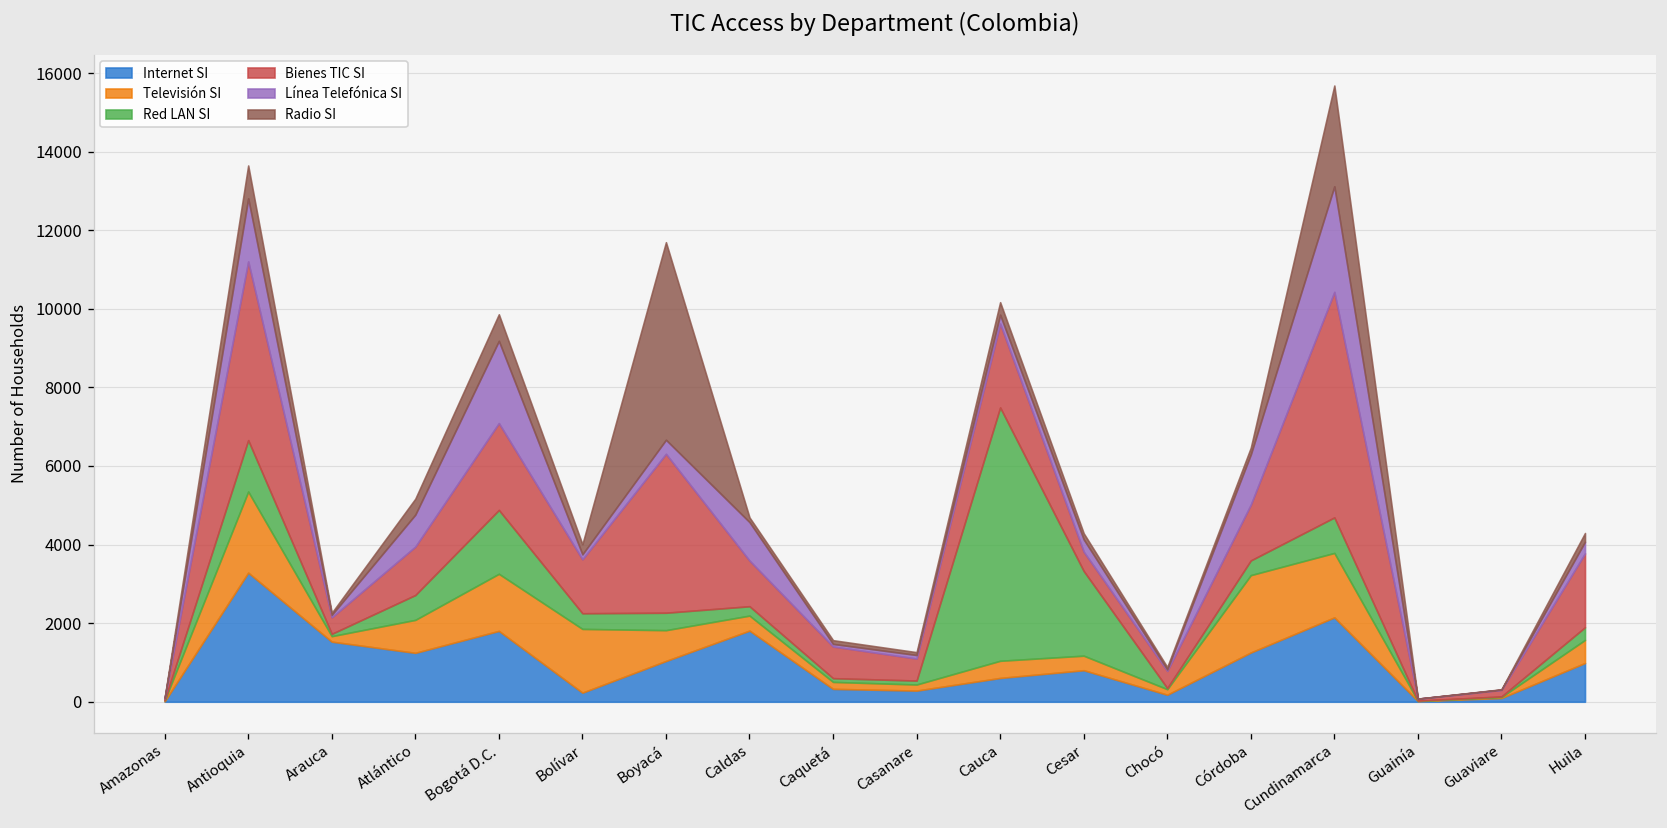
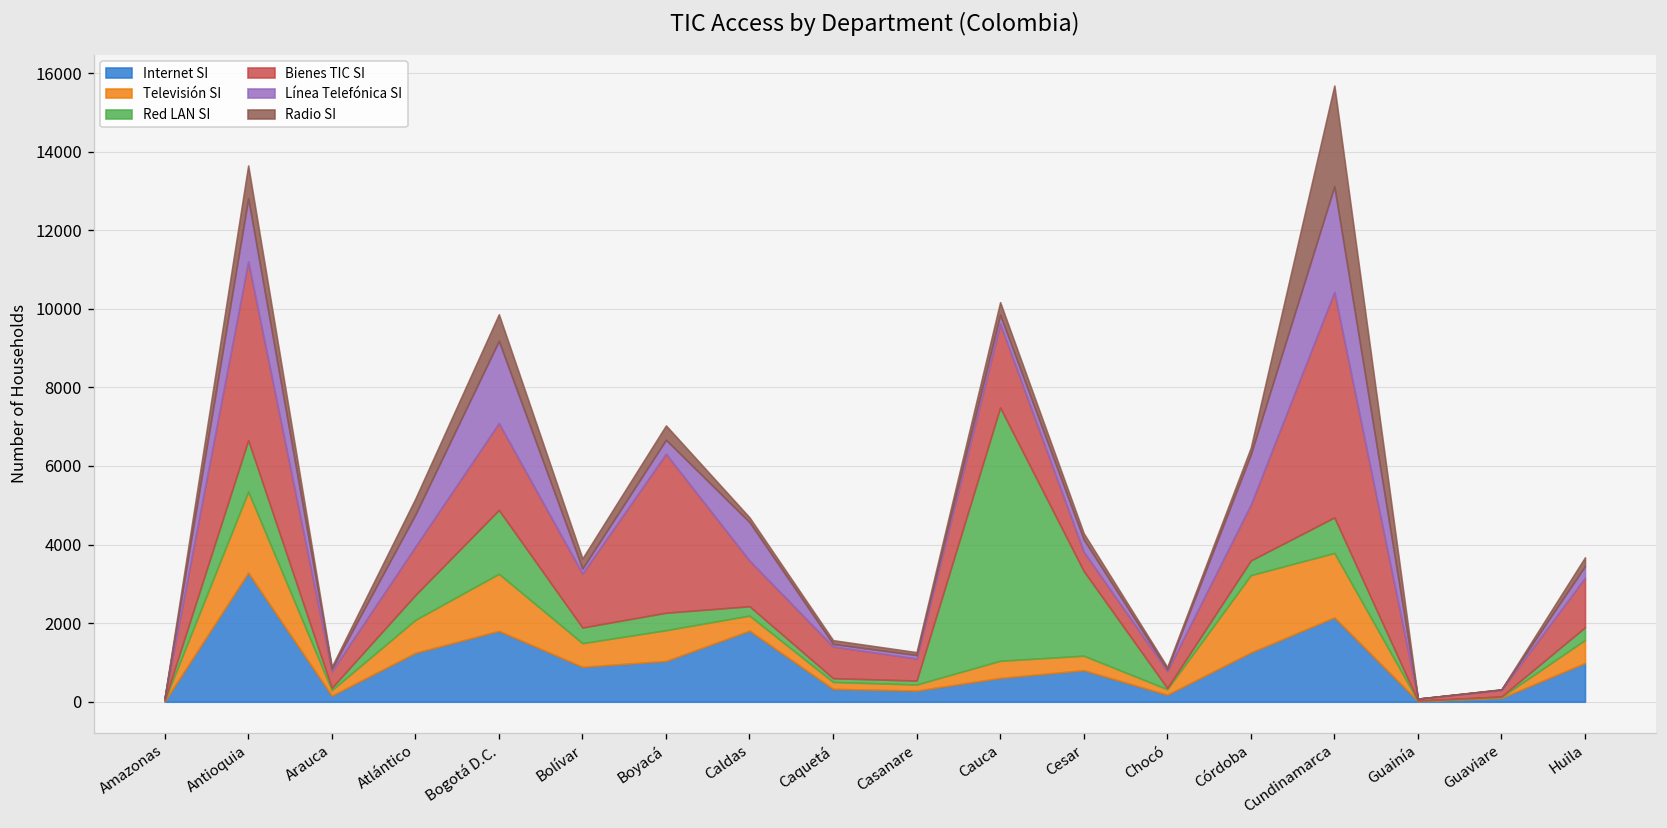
  {
    "Internet SI": {
      "Antioquia": 3300,
-     "Arauca": 1500,
+     "Arauca": 200,
      "Atlántico": 1200,
      "Bogotá D.C.": 1800,
-     "Bolívar": 200,
+     "Bolívar": 900,
      "Boyacá": 1000,
      "Caldas": 1800,
      "Caquetá": 300,
      "Casanare": 300,
      "Cauca": 600,
      "Cesar": 800,
      "Chocó": 200,
      "Córdoba": 1300,
      "Cundinamarca": 2100,
      "Huila": 1000
    },
    "Televisión SI": {
      "Antioquia": 2100,
      "Atlántico": 800,
      "Bogotá D.C.": 1500,
-     "Bolívar": 1600,
+     "Bolívar": 600,
      "Boyacá": 800,
      "Caldas": 400,
      "Caquetá": 200,
      "Casanare": 200,
      "Cauca": 400,
      "Cesar": 400,
      "Córdoba": 2000,
      "Cundinamarca": 1600,
      "Huila": 600
    },
    "Red LAN SI": {
      "Antioquia": 1300,
      "Atlántico": 600,
      "Bogotá D.C.": 1600,
      "Bolívar": 400,
      "Boyacá": 400,
      "Caldas": 200,
      "Caquetá": 100,
      "Casanare": 100,
      "Cauca": 6400,
      "Cesar": 2200,
      "Córdoba": 400,
      "Cundinamarca": 900,
      "Huila": 300
    },
    "Bienes TIC SI": {
      "Antioquia": 4600,
      "Atlántico": 1200,
      "Bogotá D.C.": 2200,
      "Bolívar": 1400,
      "Boyacá": 4000,
      "Caldas": 1200,
      "Casanare": 600,
      "Cauca": 2100,
      "Cesar": 500,
      "Córdoba": 1400,
      "Cundinamarca": 5700,
-     "Huila": 1900
+     "Huila": 1300
    },
    "Línea Telefónica SI": {
      "Antioquia": 1600,
      "Atlántico": 800,
      "Bogotá D.C.": 2100,
      "Bolívar": 100,
      "Boyacá": 400,
      "Caldas": 1000,
      "Cauca": 200,
      "Cesar": 300,
      "Córdoba": 1300,
      "Cundinamarca": 2700,
      "Huila": 300
    },
    "Radio SI": {
      "Antioquia": 800,
      "Atlántico": 400,
      "Bogotá D.C.": 700,
      "Bolívar": 300,
-     "Boyacá": 5000,
+     "Boyacá": 400,
      "Caldas": 100,
      "Caquetá": 100,
      "Cauca": 300,
      "Cesar": 200,
      "Córdoba": 200,
      "Cundinamarca": 2600,
      "Huila": 200
    }
  }
